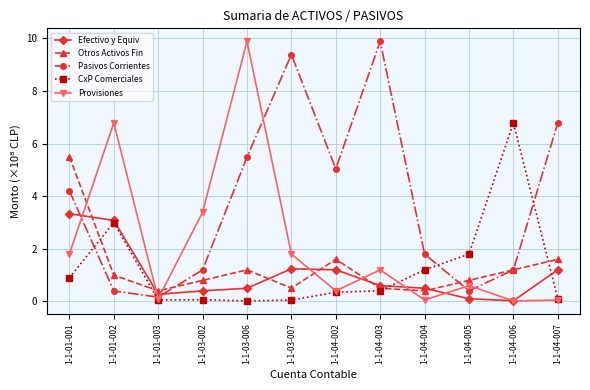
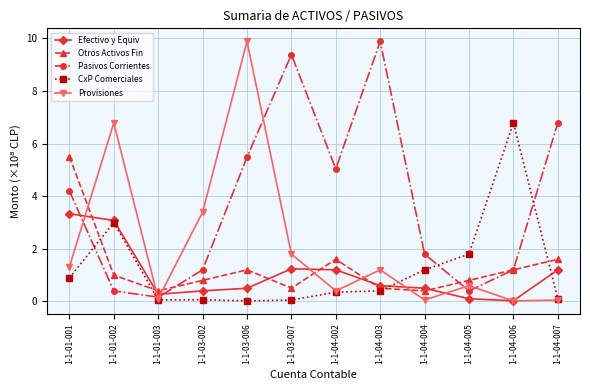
  {
    "CxP Comerciales": {
      "1-1-01-001": 0.9,
      "1-1-03-002": 0.1,
      "1-1-03-006": 0.0,
      "1-1-03-007": 0.1,
      "1-1-04-003": 0.4,
      "1-1-04-004": 1.2,
      "1-1-04-005": 1.8,
      "1-1-04-006": 6.8
    },
    "Provisiones": {
-     "1-1-01-001": 1.8,
+     "1-1-01-001": 1.3,
      "1-1-01-002": 6.8,
      "1-1-03-002": 3.4,
      "1-1-03-006": 9.9,
      "1-1-03-007": 1.8,
      "1-1-04-003": 1.2,
      "1-1-04-004": 0.1,
      "1-1-04-005": 0.6
    }
  }
